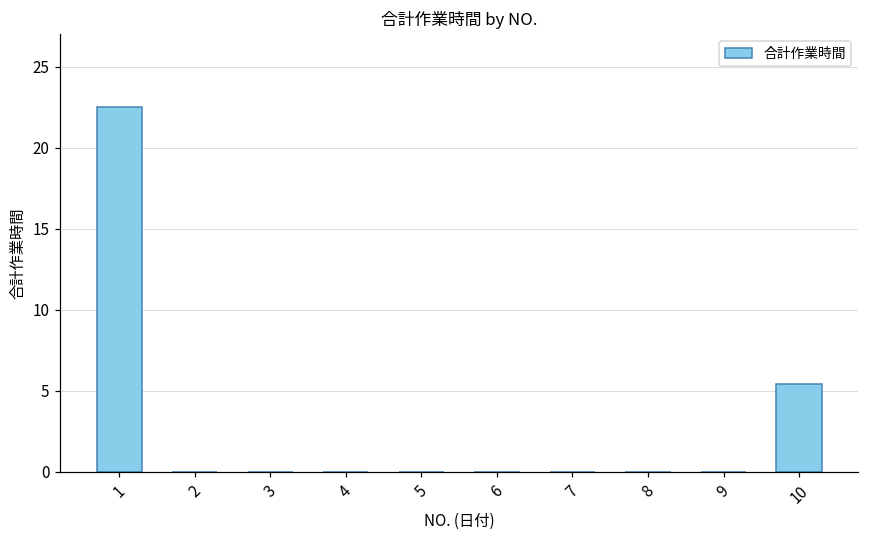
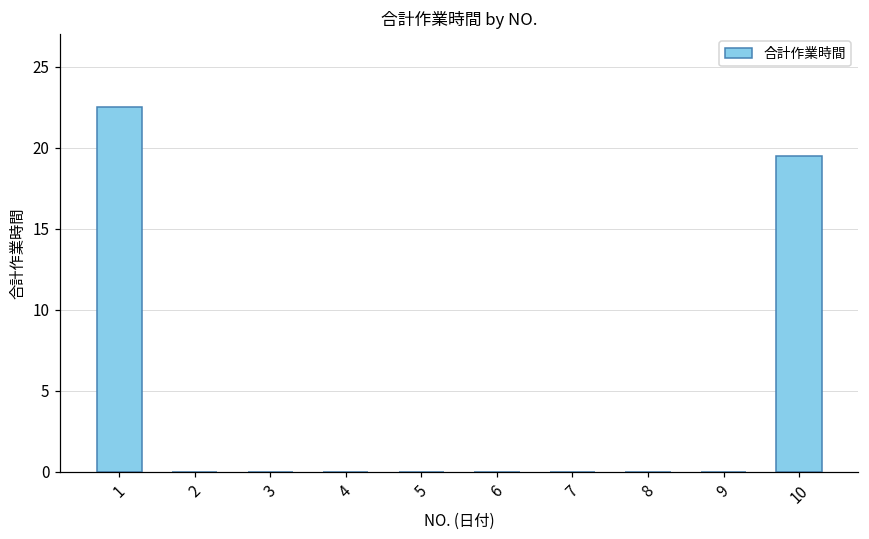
  {
    "1": 22.5,
    "2": 0.0,
    "3": 0.0,
    "4": 0.0,
    "5": 0.0,
    "6": 0.0,
    "7": 0.0,
    "8": 0.0,
    "9": 0.0,
-   "10": 5.4
+   "10": 19.5
  }
